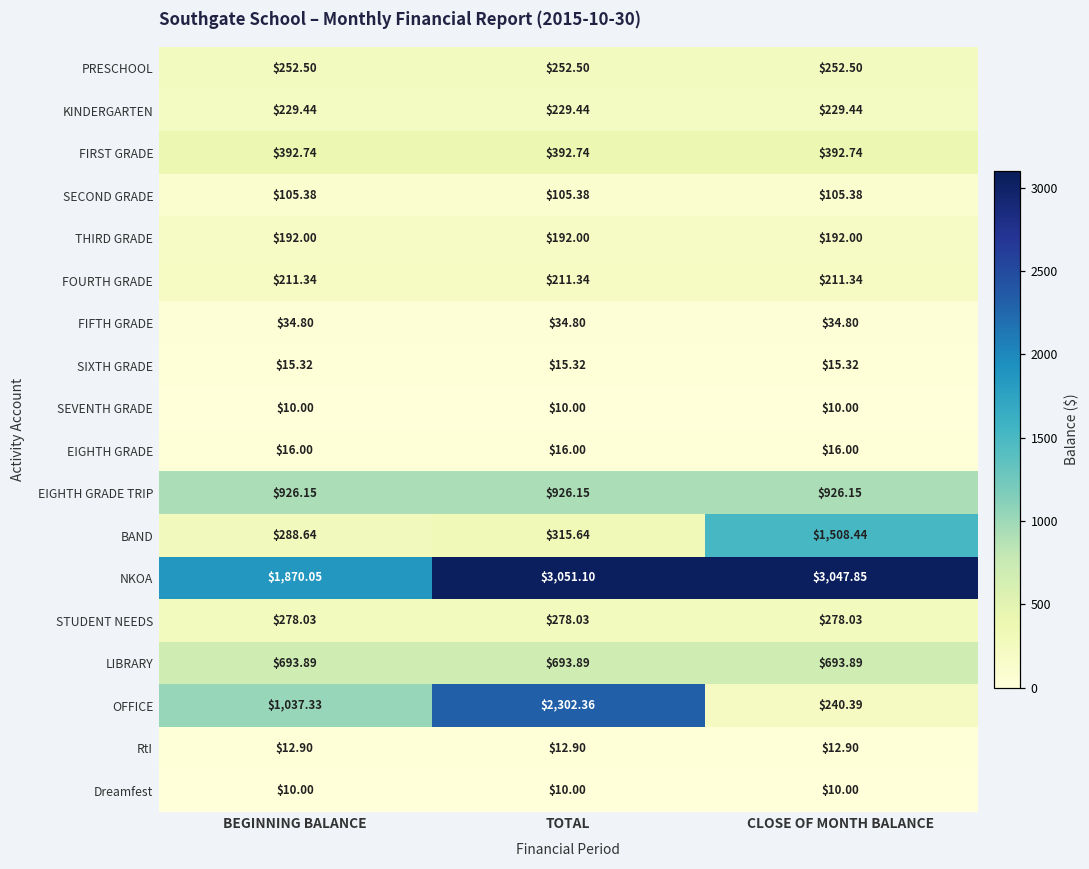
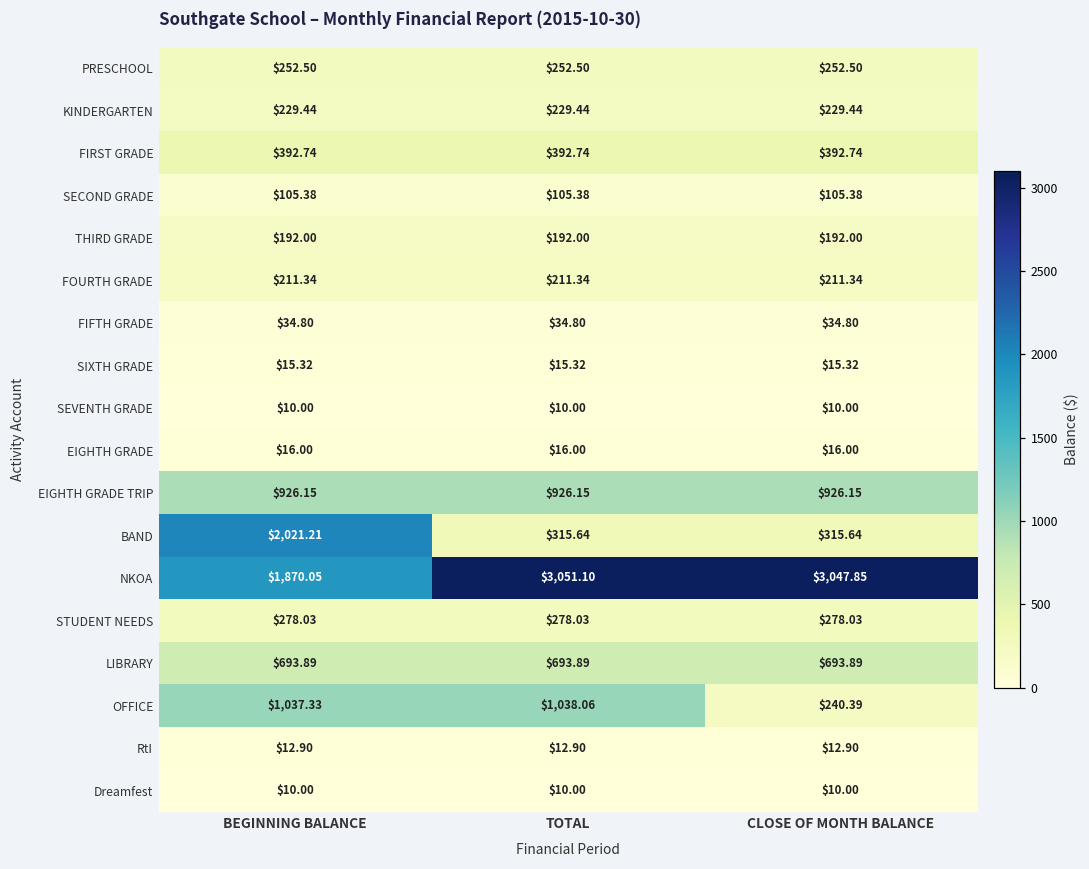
  {
    "PRESCHOOL": {
      "BEGINNING BALANCE": "$252.50",
      "TOTAL": "$252.50",
      "CLOSE OF MONTH BALANCE": "$252.50"
    },
    "KINDERGARTEN": {
      "BEGINNING BALANCE": "$229.44",
      "TOTAL": "$229.44",
      "CLOSE OF MONTH BALANCE": "$229.44"
    },
    "FIRST GRADE": {
      "BEGINNING BALANCE": "$392.74",
      "TOTAL": "$392.74",
      "CLOSE OF MONTH BALANCE": "$392.74"
    },
    "SECOND GRADE": {
      "BEGINNING BALANCE": "$105.38",
      "TOTAL": "$105.38",
      "CLOSE OF MONTH BALANCE": "$105.38"
    },
    "THIRD GRADE": {
      "BEGINNING BALANCE": "$192.00",
      "TOTAL": "$192.00",
      "CLOSE OF MONTH BALANCE": "$192.00"
    },
    "FOURTH GRADE": {
      "BEGINNING BALANCE": "$211.34",
      "TOTAL": "$211.34",
      "CLOSE OF MONTH BALANCE": "$211.34"
    },
    "FIFTH GRADE": {
      "BEGINNING BALANCE": "$34.80",
      "TOTAL": "$34.80",
      "CLOSE OF MONTH BALANCE": "$34.80"
    },
    "SIXTH GRADE": {
      "BEGINNING BALANCE": "$15.32",
      "TOTAL": "$15.32",
      "CLOSE OF MONTH BALANCE": "$15.32"
    },
    "SEVENTH GRADE": {
      "BEGINNING BALANCE": "$10.00",
      "TOTAL": "$10.00",
      "CLOSE OF MONTH BALANCE": "$10.00"
    },
    "EIGHTH GRADE": {
      "BEGINNING BALANCE": "$16.00",
      "TOTAL": "$16.00",
      "CLOSE OF MONTH BALANCE": "$16.00"
    },
    "EIGHTH GRADE TRIP": {
      "BEGINNING BALANCE": "$926.15",
      "TOTAL": "$926.15",
      "CLOSE OF MONTH BALANCE": "$926.15"
    },
    "BAND": {
-     "BEGINNING BALANCE": "$288.64",
+     "BEGINNING BALANCE": "$2,021.21",
      "TOTAL": "$315.64",
-     "CLOSE OF MONTH BALANCE": "$1,508.44"
+     "CLOSE OF MONTH BALANCE": "$315.64"
    },
    "NKOA": {
      "BEGINNING BALANCE": "$1,870.05",
      "TOTAL": "$3,051.10",
      "CLOSE OF MONTH BALANCE": "$3,047.85"
    },
    "STUDENT NEEDS": {
      "BEGINNING BALANCE": "$278.03",
      "TOTAL": "$278.03",
      "CLOSE OF MONTH BALANCE": "$278.03"
    },
    "LIBRARY": {
      "BEGINNING BALANCE": "$693.89",
      "TOTAL": "$693.89",
      "CLOSE OF MONTH BALANCE": "$693.89"
    },
    "OFFICE": {
      "BEGINNING BALANCE": "$1,037.33",
-     "TOTAL": "$2,302.36",
+     "TOTAL": "$1,038.06",
      "CLOSE OF MONTH BALANCE": "$240.39"
    },
    "RtI": {
      "BEGINNING BALANCE": "$12.90",
      "TOTAL": "$12.90",
      "CLOSE OF MONTH BALANCE": "$12.90"
    },
    "Dreamfest": {
      "BEGINNING BALANCE": "$10.00",
      "TOTAL": "$10.00",
      "CLOSE OF MONTH BALANCE": "$10.00"
    }
  }
